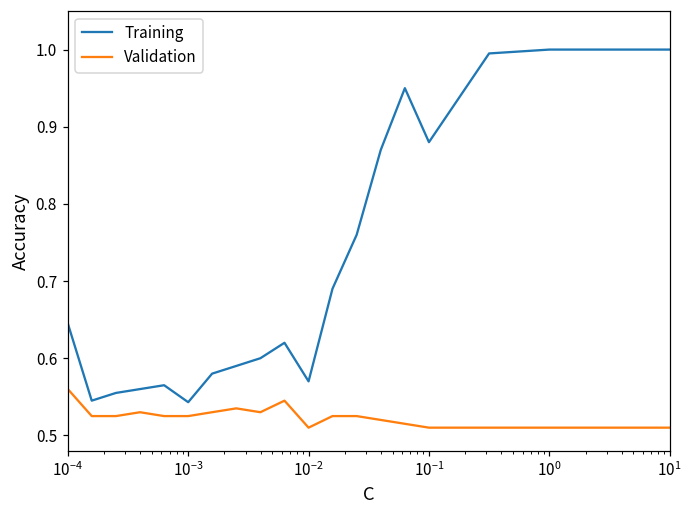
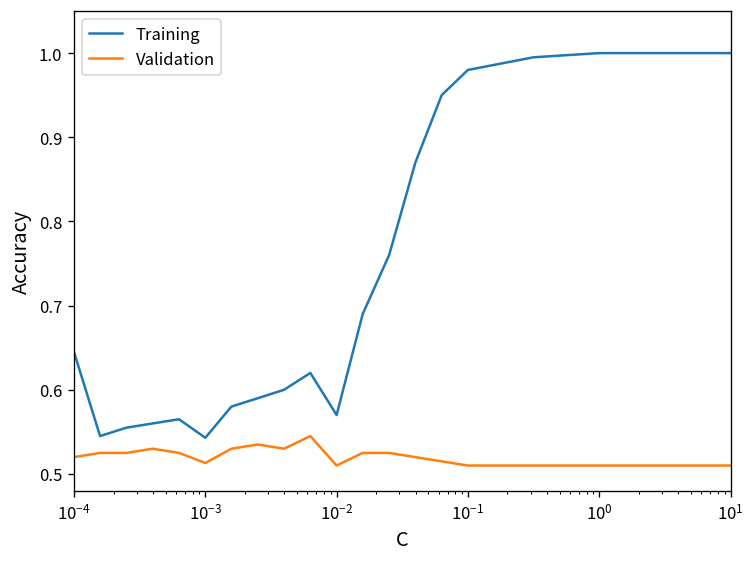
  {
    "Training": {
      "10^-4": 0.65,
      "10^-3": 0.54,
      "10^-2": 0.57,
-     "10^-1": 0.88,
+     "10^-1": 0.98,
      "10^0": 1.00,
      "10^1": 1.00
    },
    "Validation": {
-     "10^-4": 0.56,
-     "10^-3": 0.53,
+     "10^-4": 0.52,
+     "10^-3": 0.51,
      "10^-2": 0.51,
      "10^-1": 0.51,
      "10^0": 0.51,
      "10^1": 0.51
    }
  }
